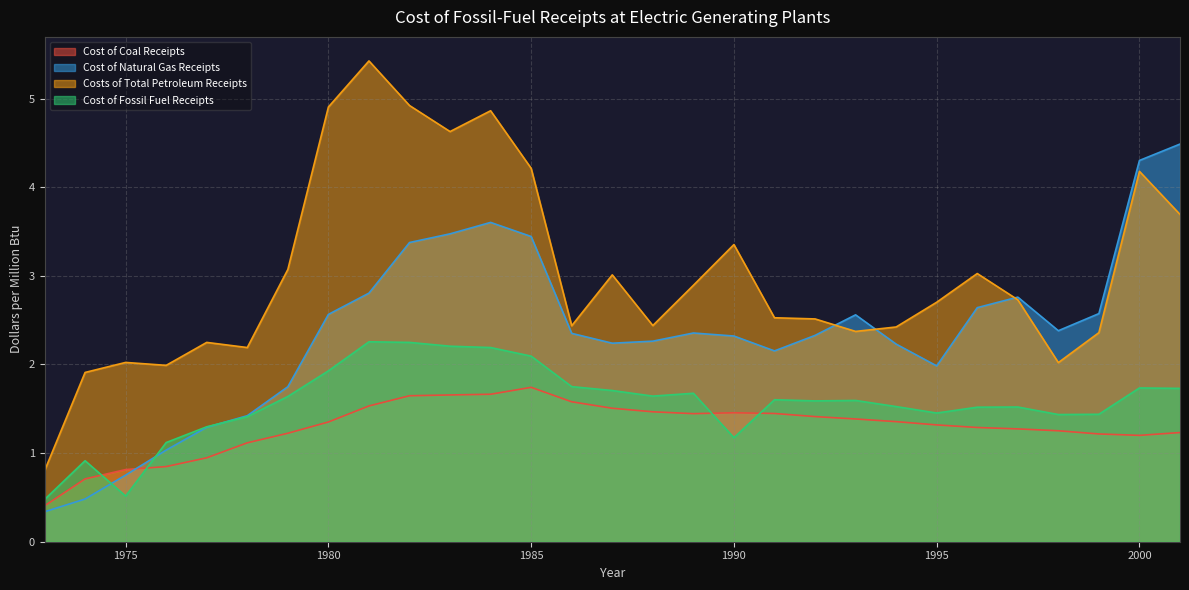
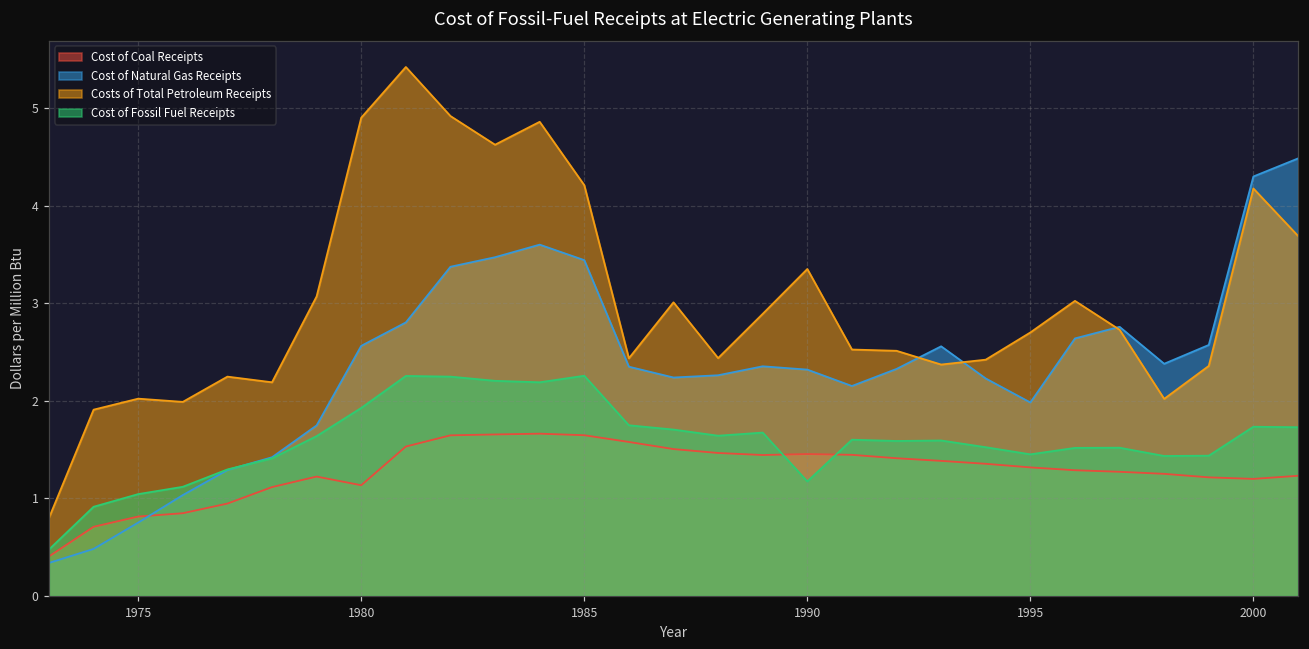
  {
    "Cost of Coal Receipts": {
      "1975": 0.8,
-     "1980": 1.4,
-     "1985": 1.7,
+     "1980": 1.1,
+     "1985": 1.6,
      "1990": 1.5,
      "1995": 1.3,
      "2000": 1.2
    },
    "Cost of Natural Gas Receipts": {
      "1975": 0.8,
      "1980": 2.6,
      "1985": 3.4,
      "1990": 2.3,
      "1995": 2.0,
      "2000": 4.3
    },
    "Costs of Total Petroleum Receipts": {
      "1975": 2.0,
      "1980": 4.9,
      "1985": 4.2,
      "1990": 3.4,
      "1995": 2.7,
      "2000": 4.2
    },
    "Cost of Fossil Fuel Receipts": {
-     "1975": 0.5,
+     "1975": 1.0,
      "1980": 1.9,
-     "1985": 2.1,
+     "1985": 2.3,
      "1990": 1.2,
      "1995": 1.5,
      "2000": 1.7
    }
  }
